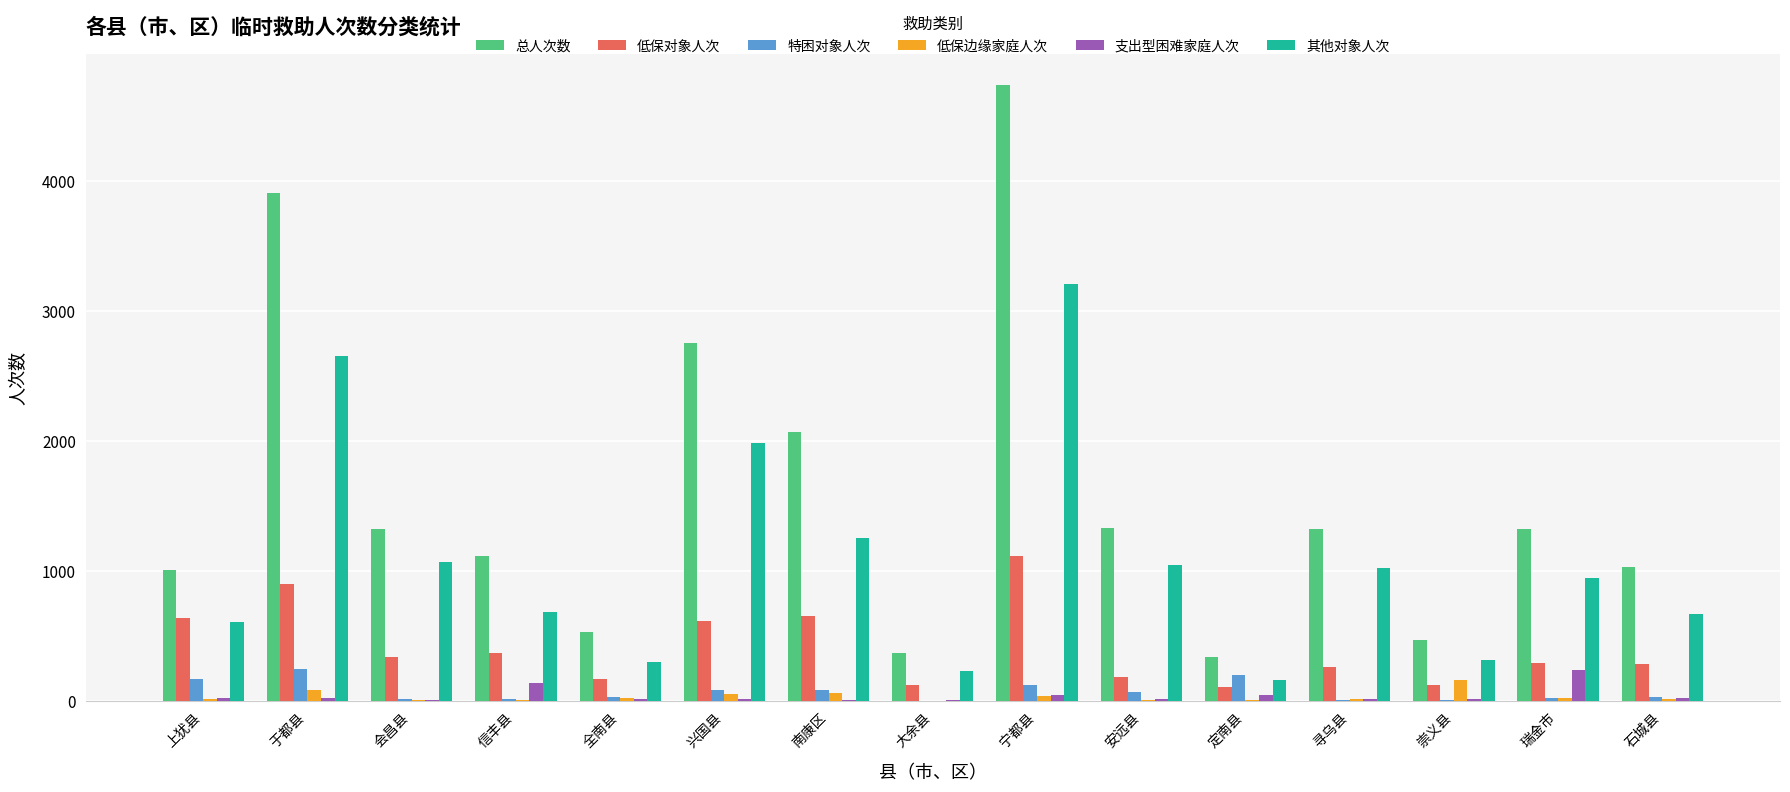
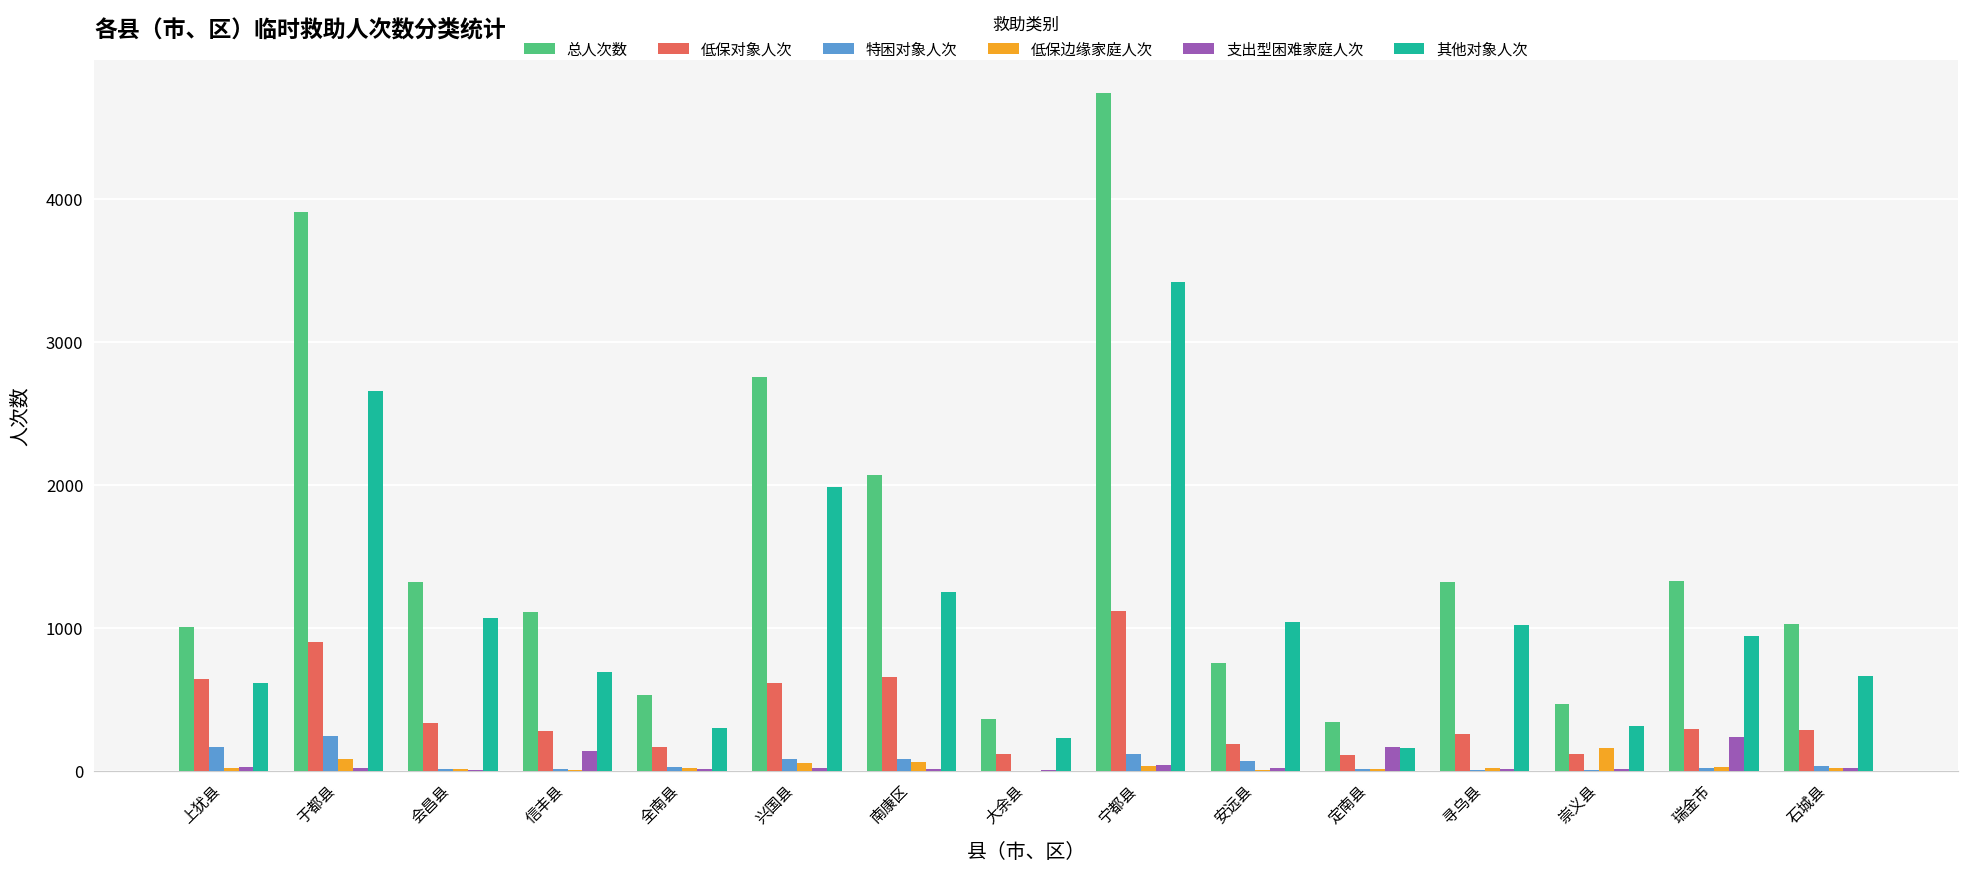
  {
    "总人次数": {
      "上犹县": 1010,
      "于都县": 3910,
      "会昌县": 1320,
      "信丰县": 1110,
      "全南县": 530,
      "兴国县": 2760,
      "南康区": 2070,
      "大余县": 370,
      "宁都县": 4740,
-     "安远县": 1330,
+     "安远县": 750,
      "定南县": 340,
      "寻乌县": 1320,
      "崇义县": 470,
      "瑞金市": 1330,
      "石城县": 1030
    },
    "低保对象人次": {
      "上犹县": 640,
      "于都县": 900,
      "会昌县": 340,
-     "信丰县": 370,
+     "信丰县": 280,
      "全南县": 170,
      "兴国县": 610,
      "南康区": 660,
      "大余县": 120,
      "宁都县": 1120,
      "安远县": 190,
      "定南县": 110,
      "寻乌县": 260,
      "崇义县": 120,
      "瑞金市": 290,
      "石城县": 290
    },
    "特困对象人次": {
      "上犹县": 170,
      "于都县": 240,
      "全南县": 30,
      "兴国县": 80,
      "南康区": 90,
      "宁都县": 120,
      "安远县": 70,
-     "定南县": 200,
+     "定南县": 10,
      "瑞金市": 20,
      "石城县": 30
    },
    "低保边缘家庭人次": {
      "于都县": 80,
      "全南县": 20,
      "兴国县": 60,
      "南康区": 60,
      "宁都县": 40,
      "崇义县": 160,
      "瑞金市": 30
    },
    "支出型困难家庭人次": {
      "上犹县": 30,
      "于都县": 20,
      "信丰县": 140,
      "宁都县": 40,
-     "定南县": 50,
+     "定南县": 170,
      "瑞金市": 240,
      "石城县": 20
    },
    "其他对象人次": {
      "上犹县": 610,
      "于都县": 2660,
      "会昌县": 1070,
      "信丰县": 690,
      "全南县": 300,
      "兴国县": 1990,
      "南康区": 1250,
      "大余县": 230,
-     "宁都县": 3210,
+     "宁都县": 3420,
      "安远县": 1040,
      "定南县": 160,
      "寻乌县": 1020,
      "崇义县": 310,
      "瑞金市": 940,
      "石城县": 670
    }
  }
